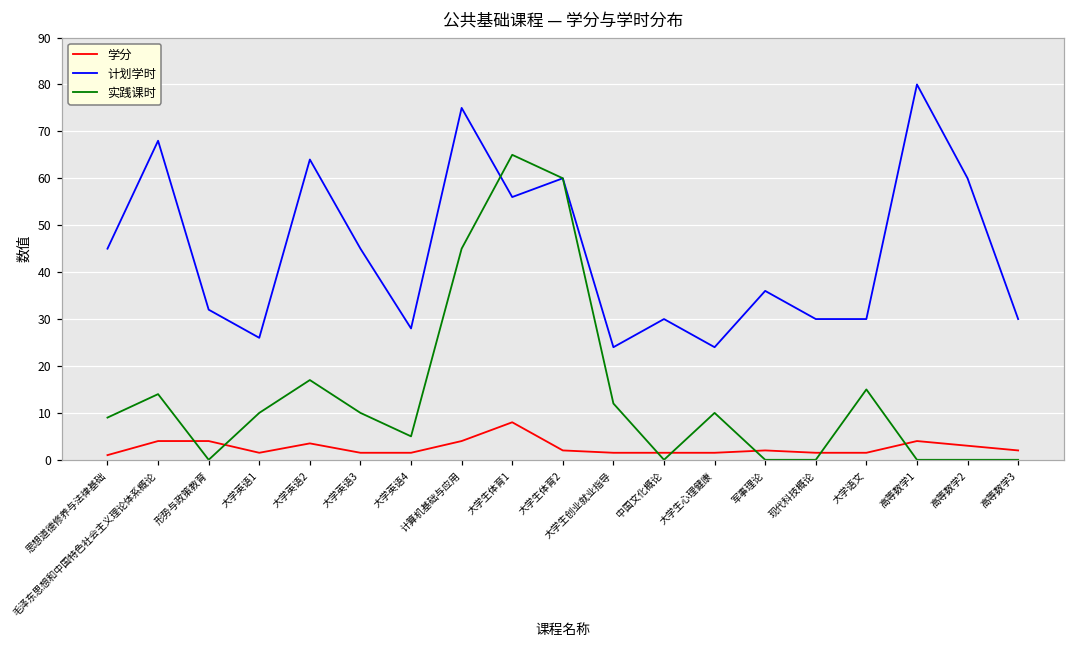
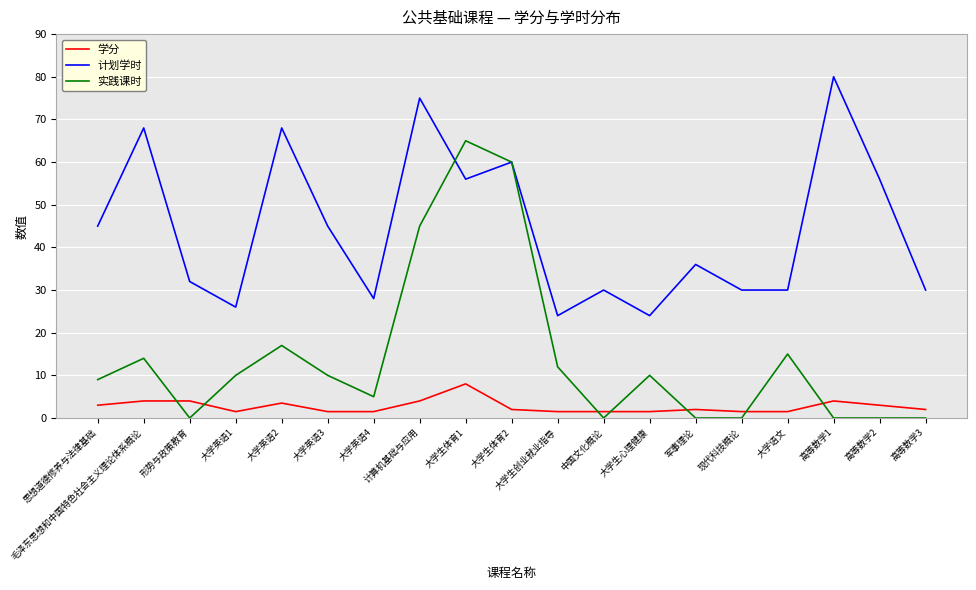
  {
    "学分": {
-     "思想道德修养与法律基础": 1,
+     "思想道德修养与法律基础": 3,
      "毛泽东思想和中国特色社会主义理论体系概论": 4,
      "形势与政策教育": 4,
      "大学英语1": 2,
      "大学英语2": 4,
      "大学英语3": 2,
      "大学英语4": 2,
      "计算机基础与应用": 4,
      "大学生体育1": 8,
      "大学生体育2": 2,
      "大学生创业就业指导": 2,
      "中国文化概论": 2,
      "大学生心理健康": 2,
      "军事理论": 2,
      "现代科技概论": 2,
      "大学语文": 2,
      "高等数学1": 4,
      "高等数学2": 3,
      "高等数学3": 2
    },
    "计划学时": {
      "思想道德修养与法律基础": 45,
      "毛泽东思想和中国特色社会主义理论体系概论": 68,
      "形势与政策教育": 32,
      "大学英语1": 26,
-     "大学英语2": 64,
+     "大学英语2": 68,
      "大学英语3": 45,
      "大学英语4": 28,
      "计算机基础与应用": 75,
      "大学生体育1": 56,
      "大学生创业就业指导": 24,
      "中国文化概论": 30,
      "大学生心理健康": 24,
      "军事理论": 36,
      "现代科技概论": 30,
      "大学语文": 30,
      "高等数学1": 80,
-     "高等数学2": 60,
+     "高等数学2": 56,
      "高等数学3": 30
    },
    "实践课时": {
      "思想道德修养与法律基础": 9,
      "毛泽东思想和中国特色社会主义理论体系概论": 14,
      "形势与政策教育": 0,
      "大学英语1": 10,
      "大学英语2": 17,
      "大学英语3": 10,
      "大学英语4": 5,
      "计算机基础与应用": 45,
      "大学生体育1": 65,
      "大学生创业就业指导": 12,
      "中国文化概论": 0,
      "大学生心理健康": 10,
      "军事理论": 0,
      "现代科技概论": 0,
      "大学语文": 15,
      "高等数学1": 0,
      "高等数学2": 0,
      "高等数学3": 0
    }
  }
